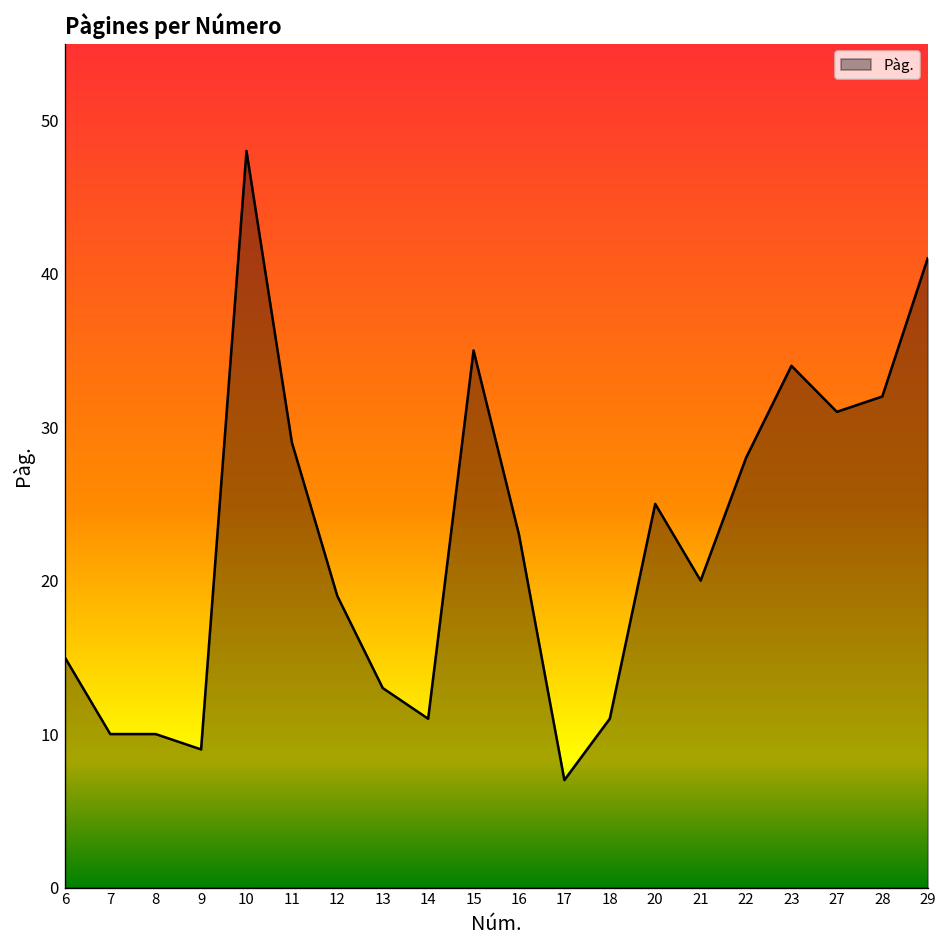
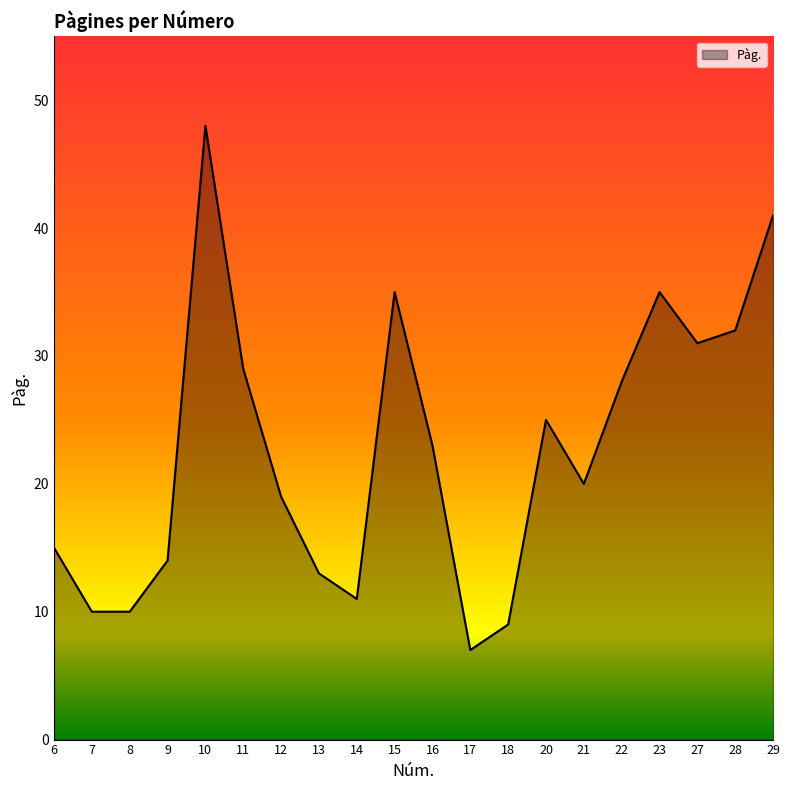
  {
    "6": 15,
    "7": 10,
    "8": 10,
-   "9": 9,
+   "9": 14,
    "10": 48,
    "11": 29,
    "12": 19,
    "13": 13,
    "14": 11,
    "15": 35,
    "16": 23,
    "17": 7,
-   "18": 11,
+   "18": 9,
    "20": 25,
    "21": 20,
    "22": 28,
-   "23": 34,
+   "23": 35,
    "27": 31,
    "28": 32,
    "29": 41
  }
